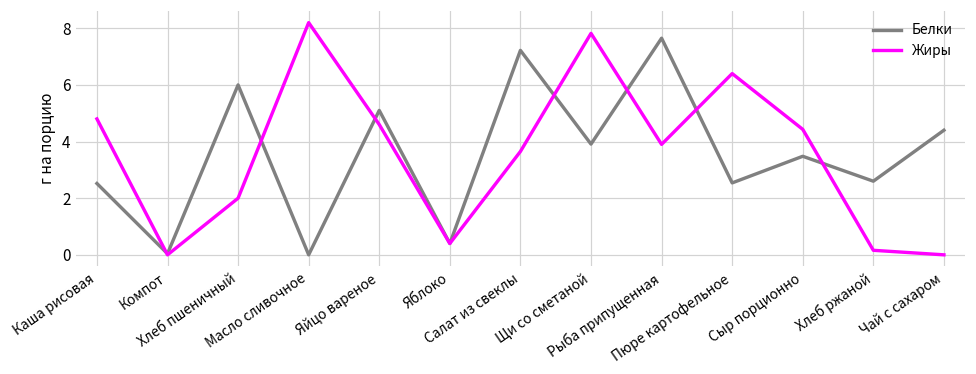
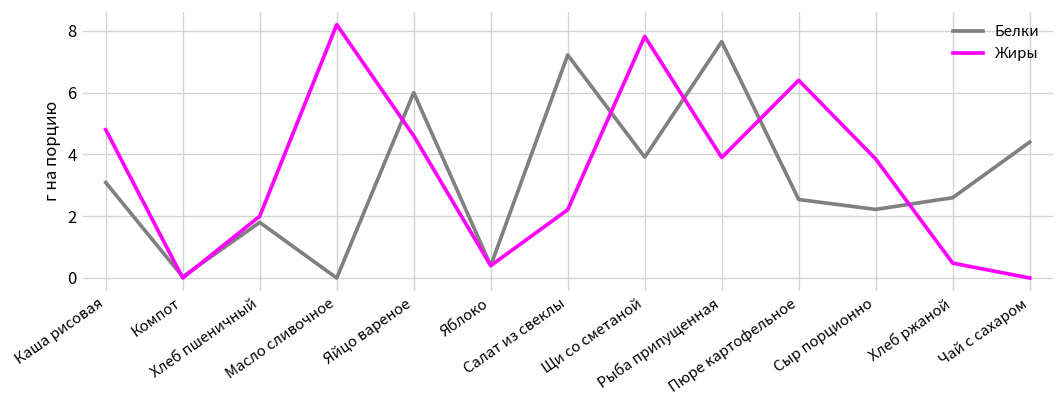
  {
    "Белки": {
-     "Каша рисовая": 2.5,
-     "Хлеб пшеничный": 6.0,
+     "Каша рисовая": 3.1,
+     "Хлеб пшеничный": 1.8,
      "Масло сливочное": 0.0,
-     "Яйцо вареное": 5.1,
+     "Яйцо вареное": 6.0,
      "Салат из свеклы": 7.2,
      "Щи со сметаной": 3.9,
      "Рыба припущенная": 7.7,
      "Пюре картофельное": 2.5,
-     "Сыр порционно": 3.5,
+     "Сыр порционно": 2.2,
      "Хлеб ржаной": 2.6,
      "Чай с сахаром": 4.4
    },
    "Жиры": {
      "Каша рисовая": 4.8,
      "Хлеб пшеничный": 2.0,
      "Масло сливочное": 8.2,
      "Яйцо вареное": 4.6,
-     "Салат из свеклы": 3.7,
+     "Салат из свеклы": 2.2,
      "Щи со сметаной": 7.8,
      "Рыба припущенная": 3.9,
      "Пюре картофельное": 6.4,
-     "Сыр порционно": 4.4,
-     "Хлеб ржаной": 0.2,
+     "Сыр порционно": 3.9,
+     "Хлеб ржаной": 0.5,
      "Чай с сахаром": 0.0
    }
  }
